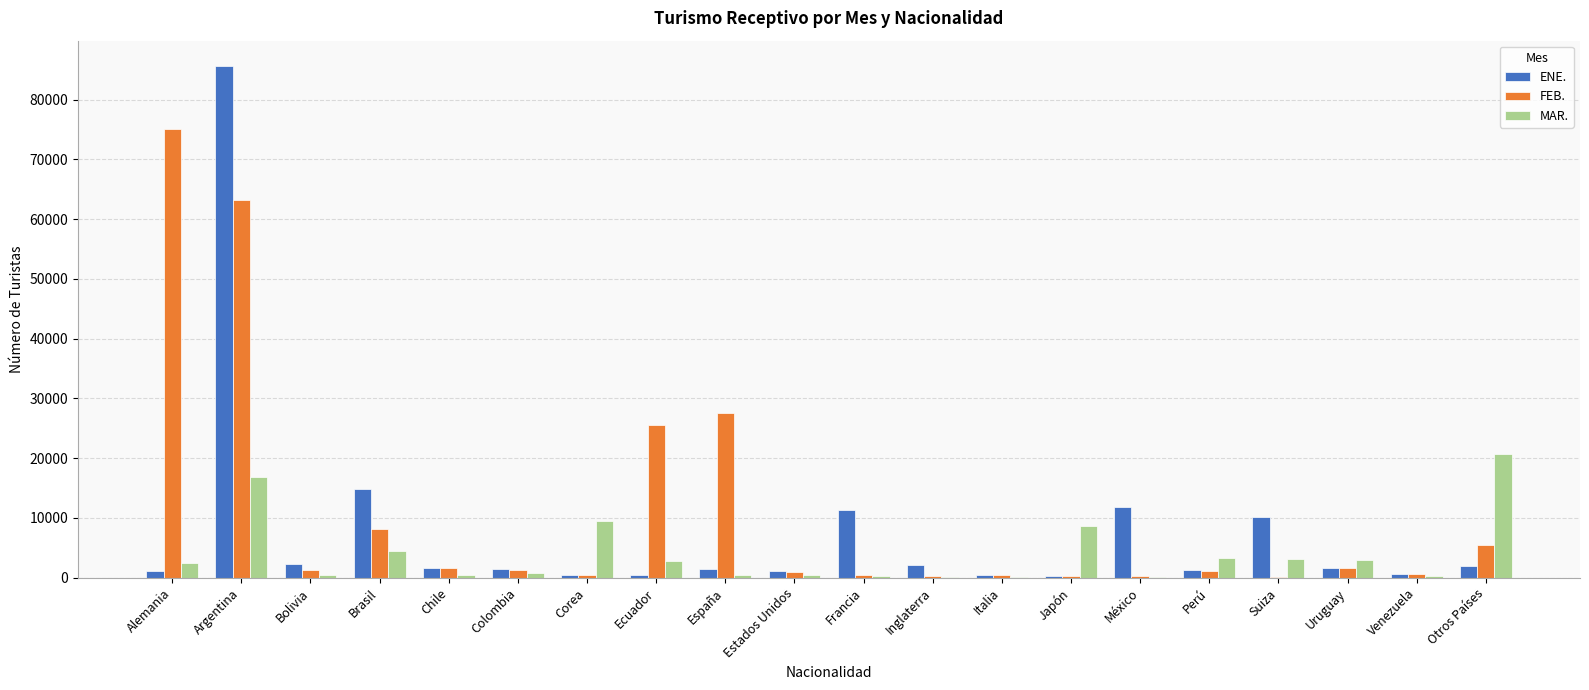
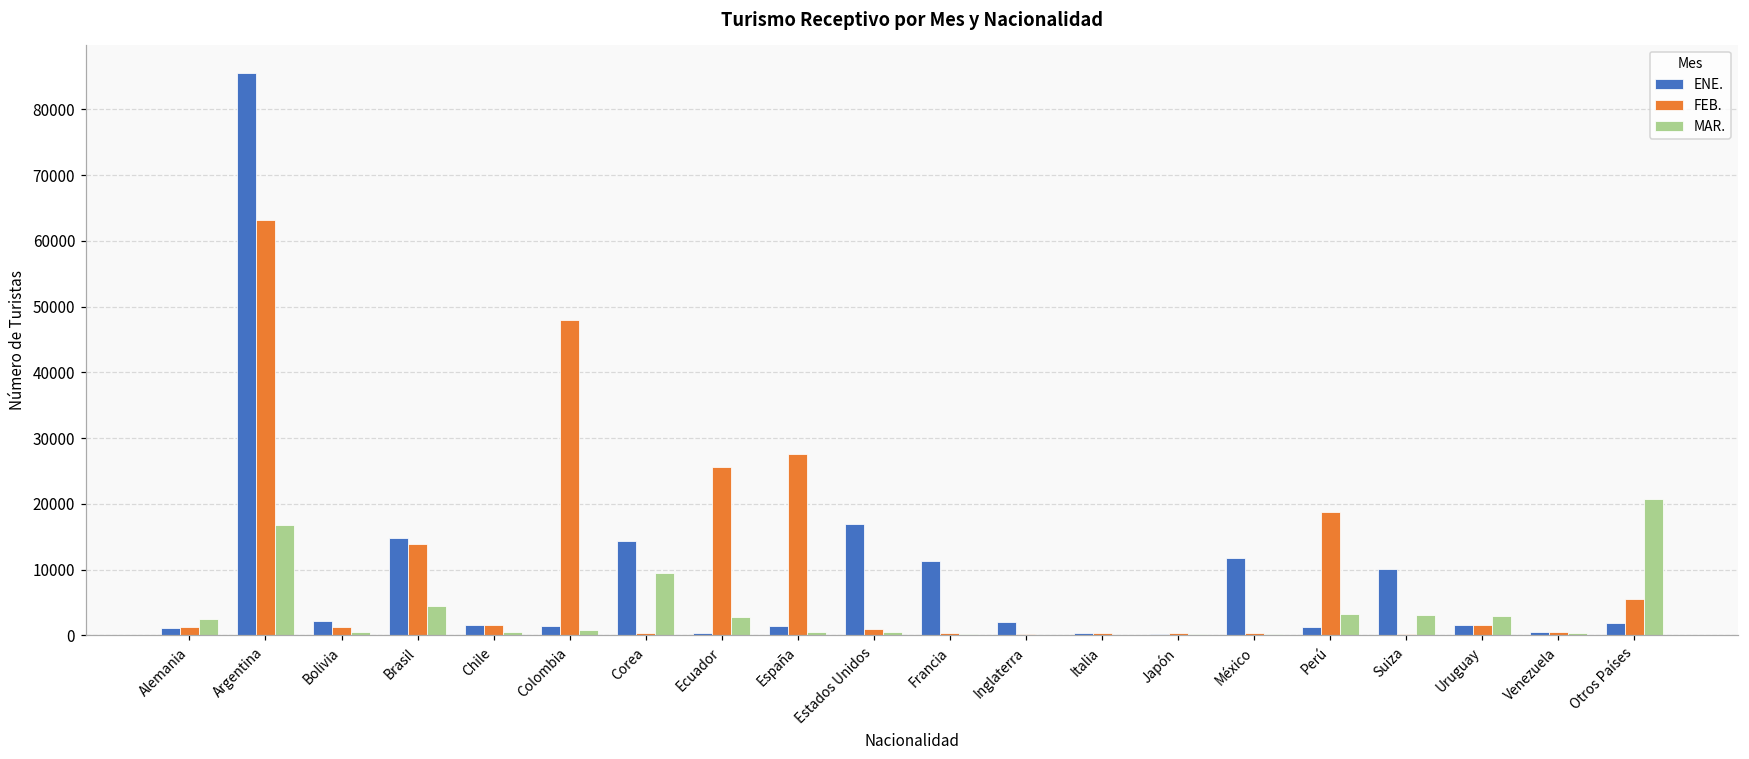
  {
    "ENE.": {
      "Alemania": 1000,
      "Argentina": 86000,
      "Bolivia": 2000,
      "Brasil": 15000,
      "Chile": 2000,
      "Colombia": 1000,
-     "Corea": 0,
+     "Corea": 14000,
      "España": 1000,
-     "Estados Unidos": 1000,
+     "Estados Unidos": 17000,
      "Francia": 11000,
      "Inglaterra": 2000,
      "Italia": 0,
      "México": 12000,
      "Perú": 1000,
      "Suiza": 10000,
      "Uruguay": 2000,
      "Venezuela": 1000,
      "Otros Países": 2000
    },
    "FEB.": {
-     "Alemania": 75000,
+     "Alemania": 1000,
      "Argentina": 63000,
      "Bolivia": 1000,
-     "Brasil": 8000,
+     "Brasil": 14000,
      "Chile": 2000,
-     "Colombia": 1000,
+     "Colombia": 48000,
      "Corea": 0,
      "Ecuador": 26000,
      "España": 28000,
      "Estados Unidos": 1000,
      "Francia": 0,
-     "Perú": 1000,
+     "Perú": 19000,
      "Uruguay": 2000,
      "Venezuela": 1000,
      "Otros Países": 6000
    },
    "MAR.": {
      "Alemania": 3000,
      "Argentina": 17000,
      "Bolivia": 0,
      "Brasil": 4000,
      "Chile": 0,
      "Colombia": 1000,
      "Corea": 10000,
      "Ecuador": 3000,
      "España": 0,
      "Estados Unidos": 1000,
-     "Japón": 9000,
+     "Japón": 0,
      "Perú": 3000,
      "Suiza": 3000,
      "Uruguay": 3000,
      "Otros Países": 21000
    }
  }
